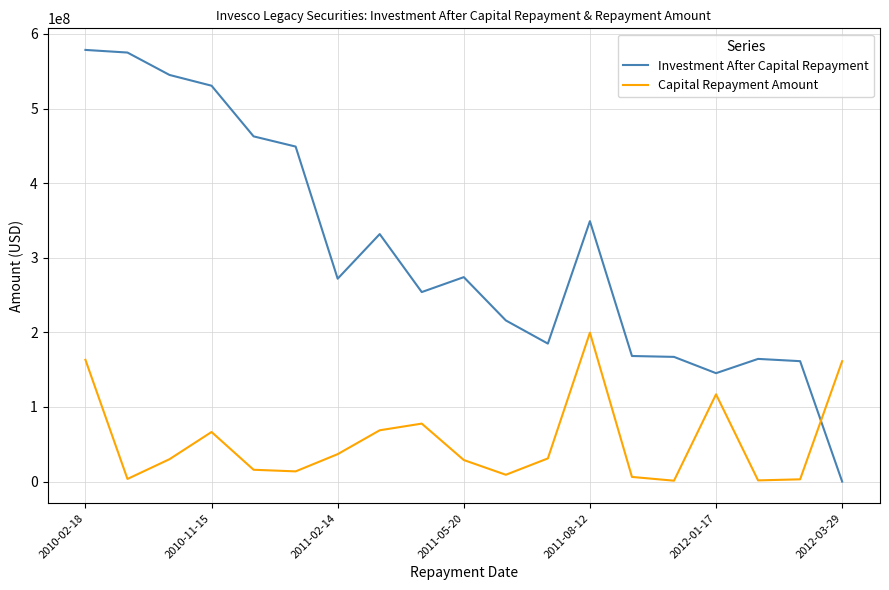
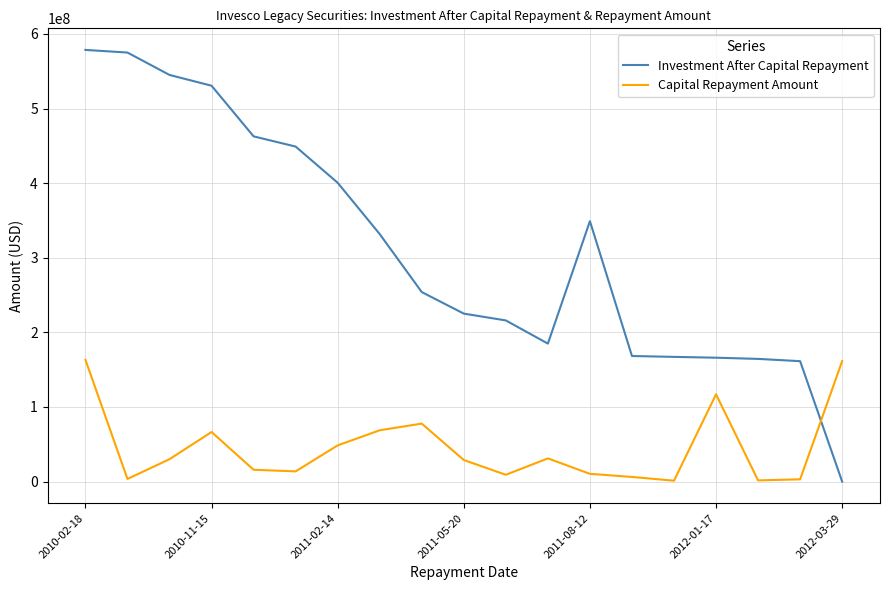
  {
    "Investment After Capital Repayment": {
      "2010-02-18": 580000000,
      "2010-11-15": 530000000,
-     "2011-02-14": 270000000,
-     "2011-05-20": 270000000,
+     "2011-02-14": 400000000,
+     "2011-05-20": 230000000,
      "2011-08-12": 350000000,
-     "2012-01-17": 150000000,
+     "2012-01-17": 170000000,
      "2012-03-29": 0
    },
    "Capital Repayment Amount": {
      "2010-02-18": 160000000,
      "2010-11-15": 70000000,
-     "2011-02-14": 40000000,
+     "2011-02-14": 50000000,
      "2011-05-20": 30000000,
-     "2011-08-12": 200000000,
+     "2011-08-12": 10000000,
      "2012-01-17": 120000000,
      "2012-03-29": 160000000
    }
  }
